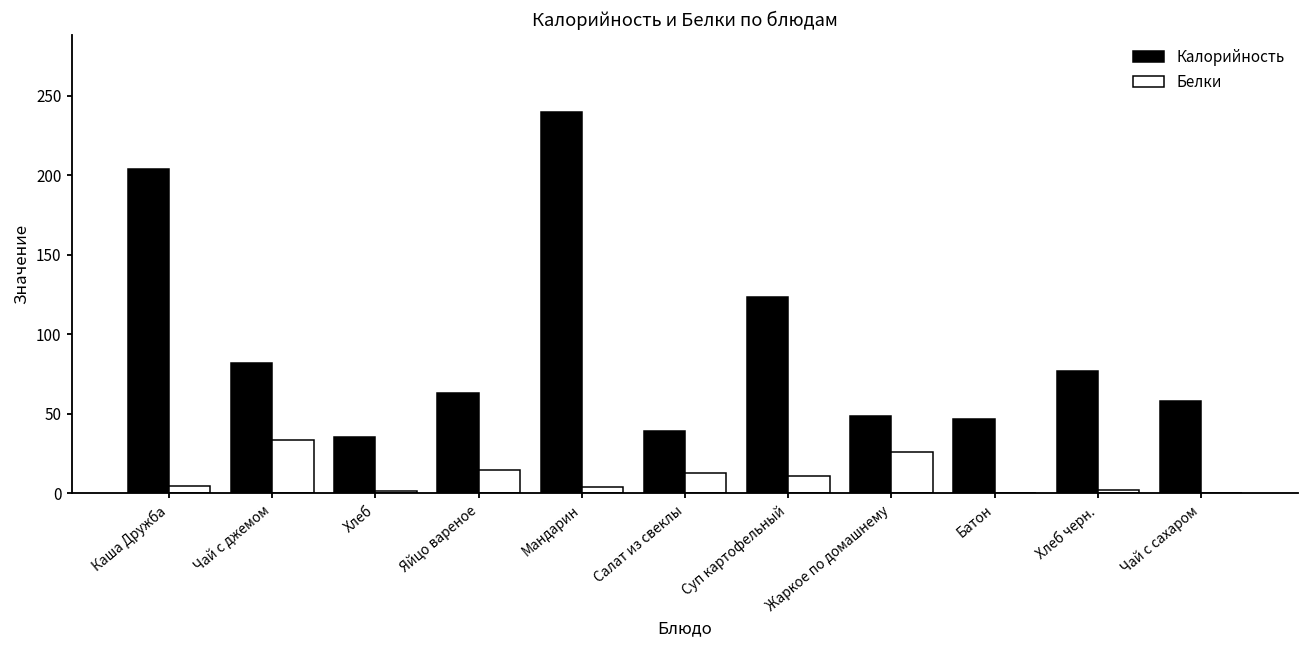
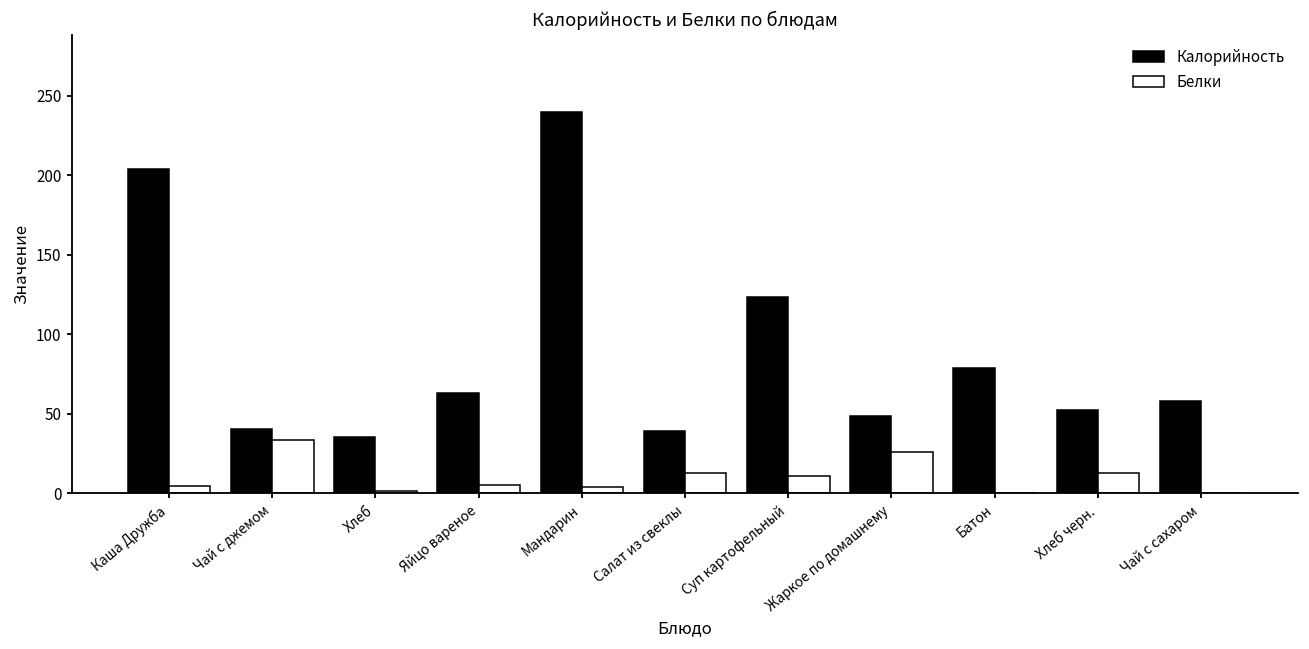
  {
    "Калорийность": {
      "Каша Дружба": 204,
-     "Чай с джемом": 82,
+     "Чай с джемом": 40,
      "Хлеб": 35,
      "Яйцо вареное": 63,
      "Мандарин": 240,
      "Салат из свеклы": 39,
      "Суп картофельный": 124,
      "Жаркое по домашнему": 49,
-     "Батон": 47,
-     "Хлеб черн.": 77,
+     "Батон": 79,
+     "Хлеб черн.": 52,
      "Чай с сахаром": 58
    },
    "Белки": {
      "Каша Дружба": 4,
      "Чай с джемом": 33,
-     "Яйцо вареное": 15,
+     "Яйцо вареное": 5,
      "Мандарин": 4,
      "Салат из свеклы": 13,
      "Суп картофельный": 11,
      "Жаркое по домашнему": 26,
      "Батон": 0,
-     "Хлеб черн.": 2
+     "Хлеб черн.": 13
    }
  }
